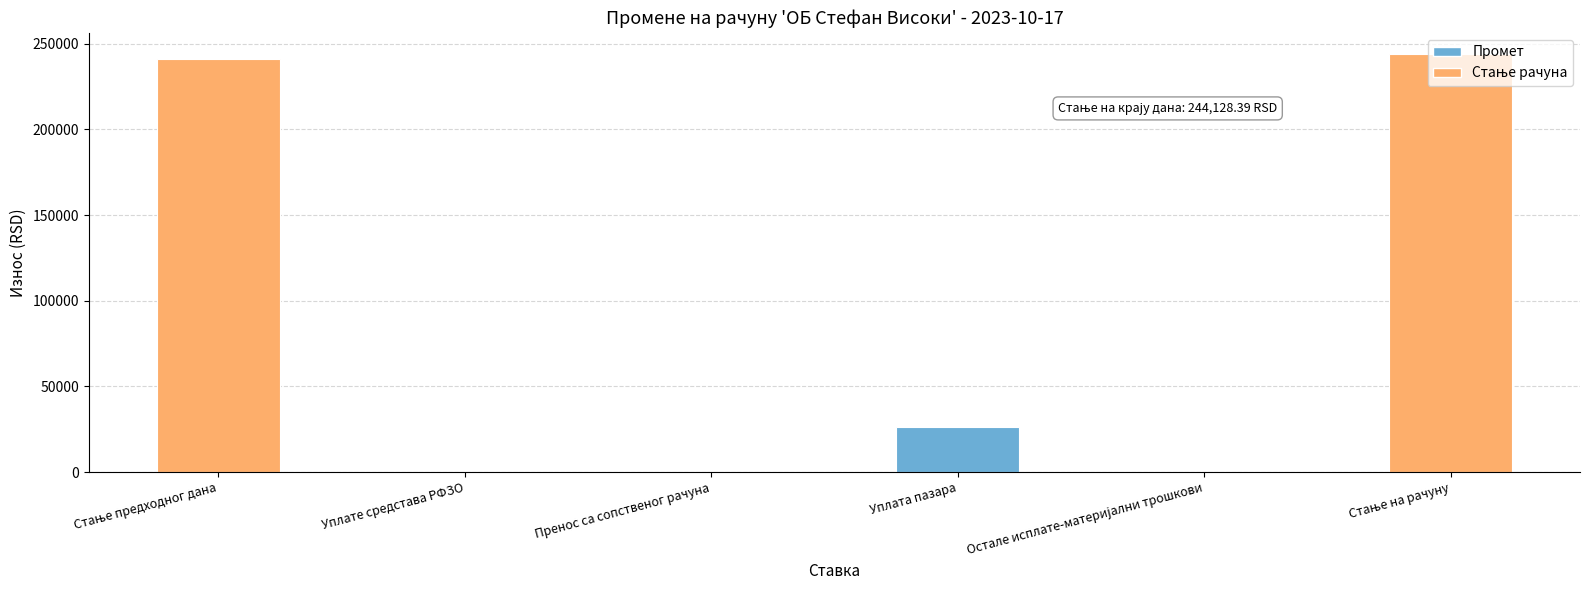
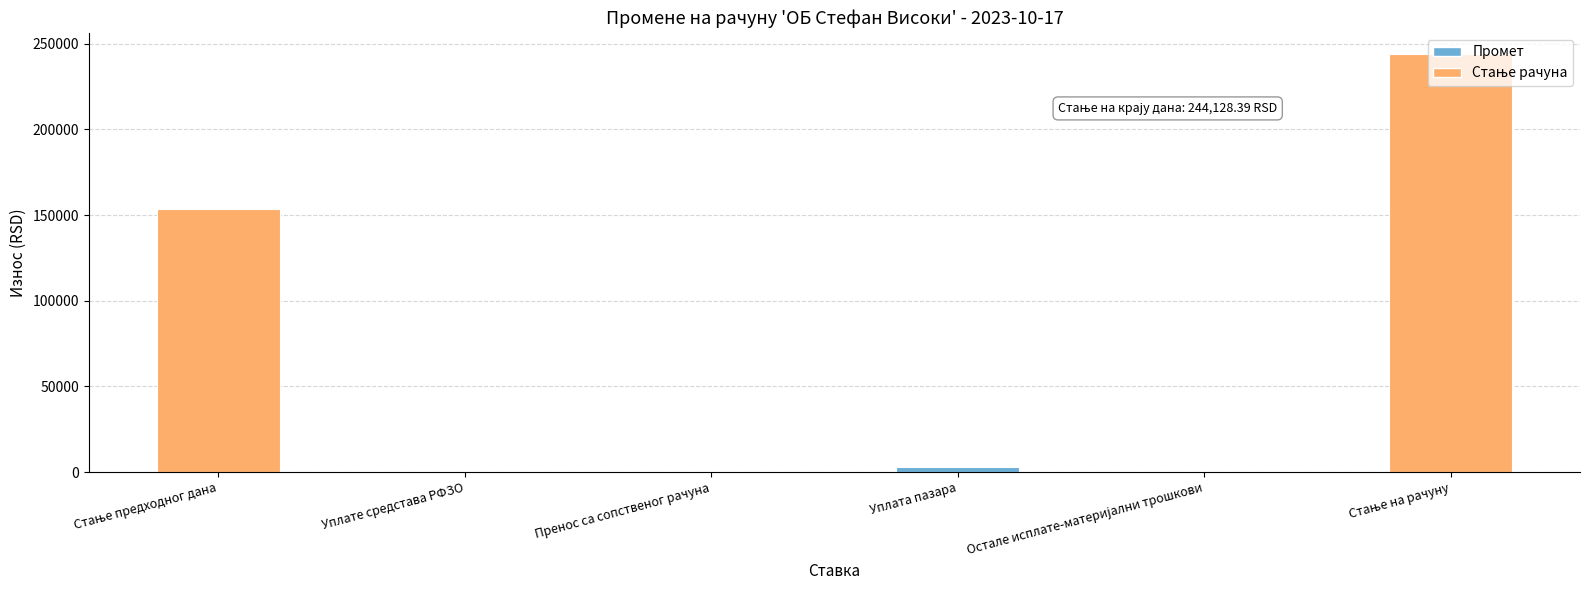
  {
-   "Стање предходног дана": 241000,
+   "Стање предходног дана": 153000,
    "Уплате средстава РФЗО": 0,
    "Пренос са сопственог рачуна": 0,
-   "Уплата пазара": 26000,
+   "Уплата пазара": 3000,
    "Остале исплате-материјални трошкови": 0
  }
